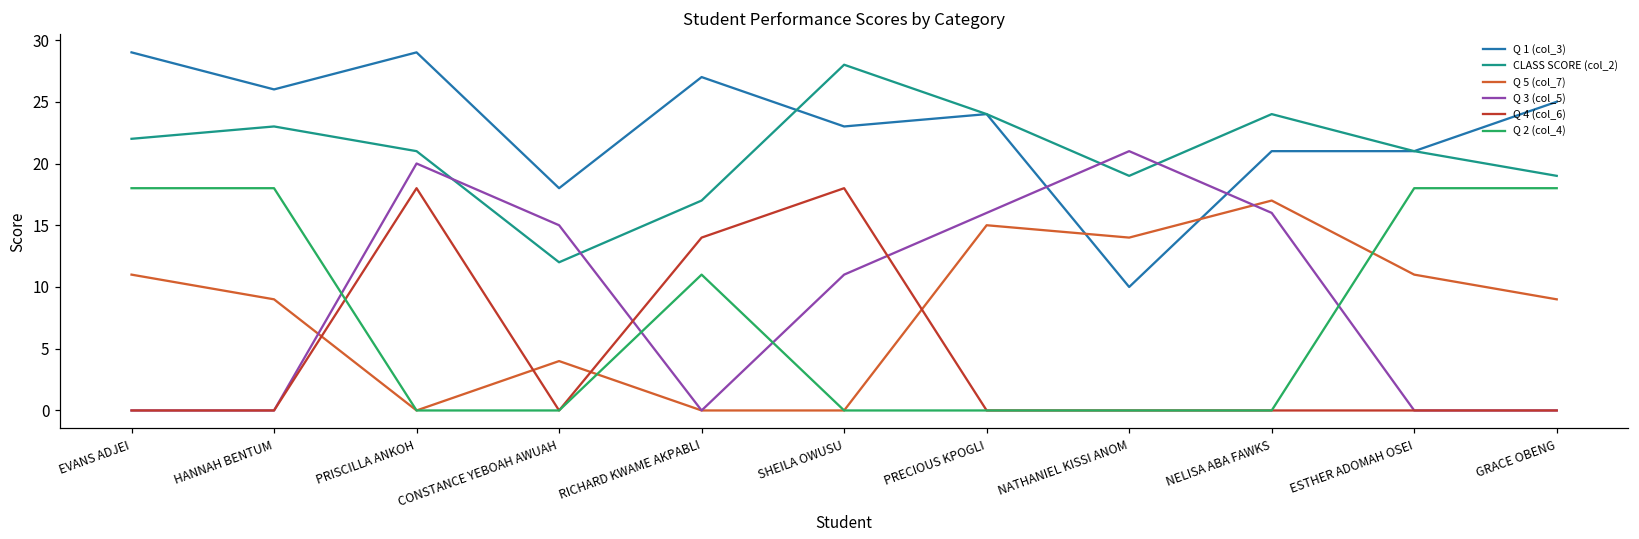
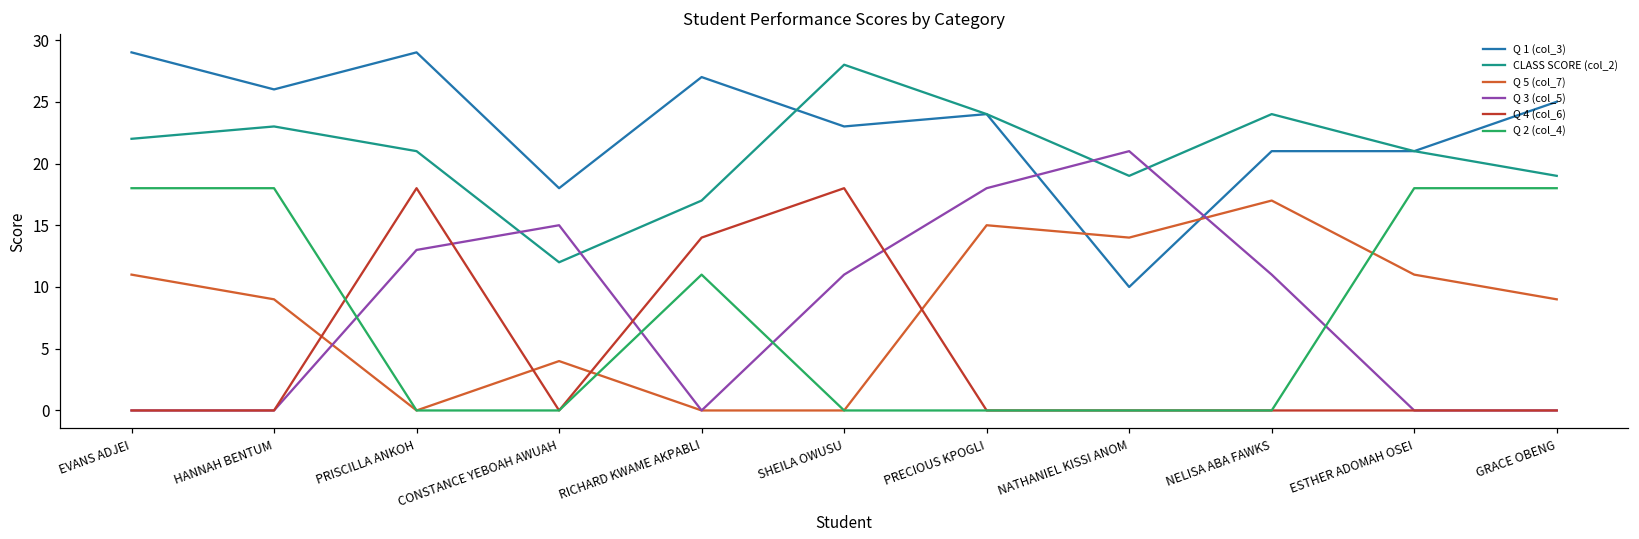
  {
    "Q 3 (col_5)": {
-     "PRISCILLA ANKOH": 20,
+     "PRISCILLA ANKOH": 13,
      "CONSTANCE YEBOAH AWUAH": 15,
      "SHEILA OWUSU": 11,
-     "PRECIOUS KPOGLI": 16,
+     "PRECIOUS KPOGLI": 18,
      "NATHANIEL KISSI ANOM": 21,
-     "NELISA ABA FAWKS": 16
+     "NELISA ABA FAWKS": 11
    }
  }
